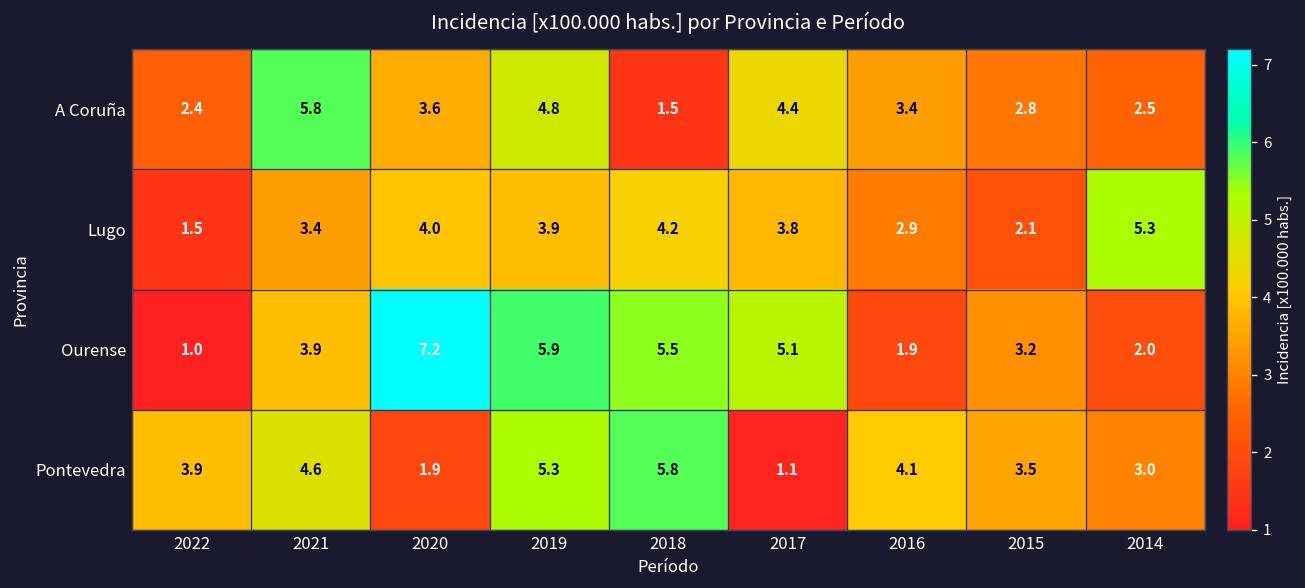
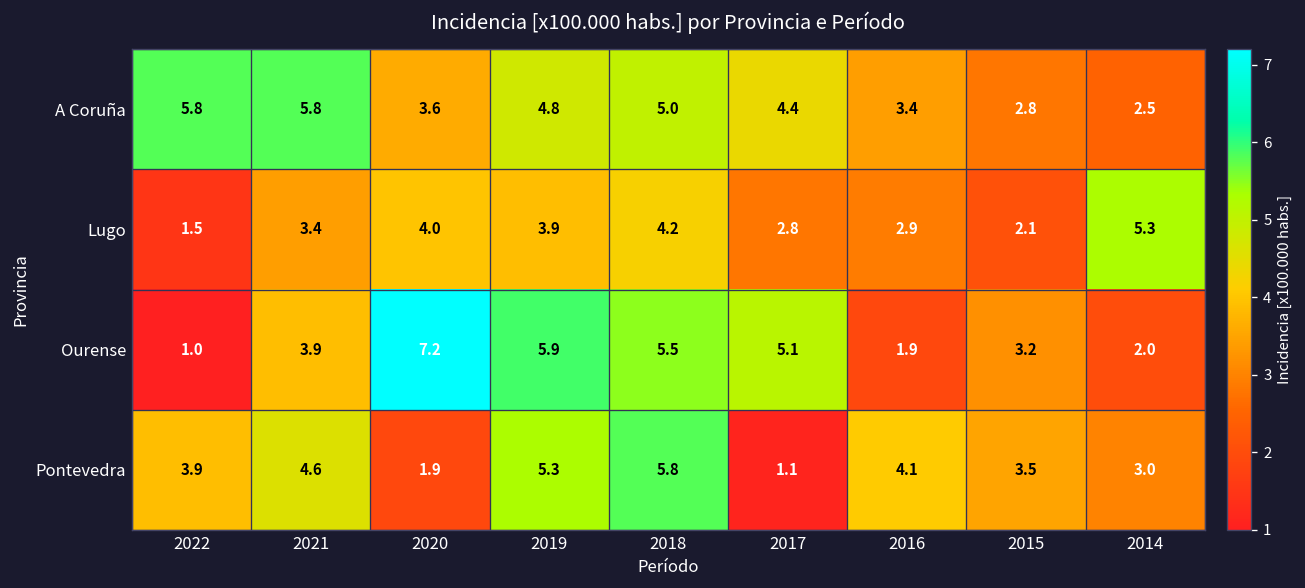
  {
    "A Coruña": {
-     "2022": 2.4,
+     "2022": 5.8,
      "2021": 5.8,
      "2020": 3.6,
      "2019": 4.8,
-     "2018": 1.5,
+     "2018": 5.0,
      "2017": 4.4,
      "2016": 3.4,
      "2015": 2.8,
      "2014": 2.5
    },
    "Lugo": {
      "2022": 1.5,
      "2021": 3.4,
      "2020": 4.0,
      "2019": 3.9,
      "2018": 4.2,
-     "2017": 3.8,
+     "2017": 2.8,
      "2016": 2.9,
      "2015": 2.1,
      "2014": 5.3
    },
    "Ourense": {
      "2022": 1.0,
      "2021": 3.9,
      "2020": 7.2,
      "2019": 5.9,
      "2018": 5.5,
      "2017": 5.1,
      "2016": 1.9,
      "2015": 3.2,
      "2014": 2.0
    },
    "Pontevedra": {
      "2022": 3.9,
      "2021": 4.6,
      "2020": 1.9,
      "2019": 5.3,
      "2018": 5.8,
      "2017": 1.1,
      "2016": 4.1,
      "2015": 3.5,
      "2014": 3.0
    }
  }
